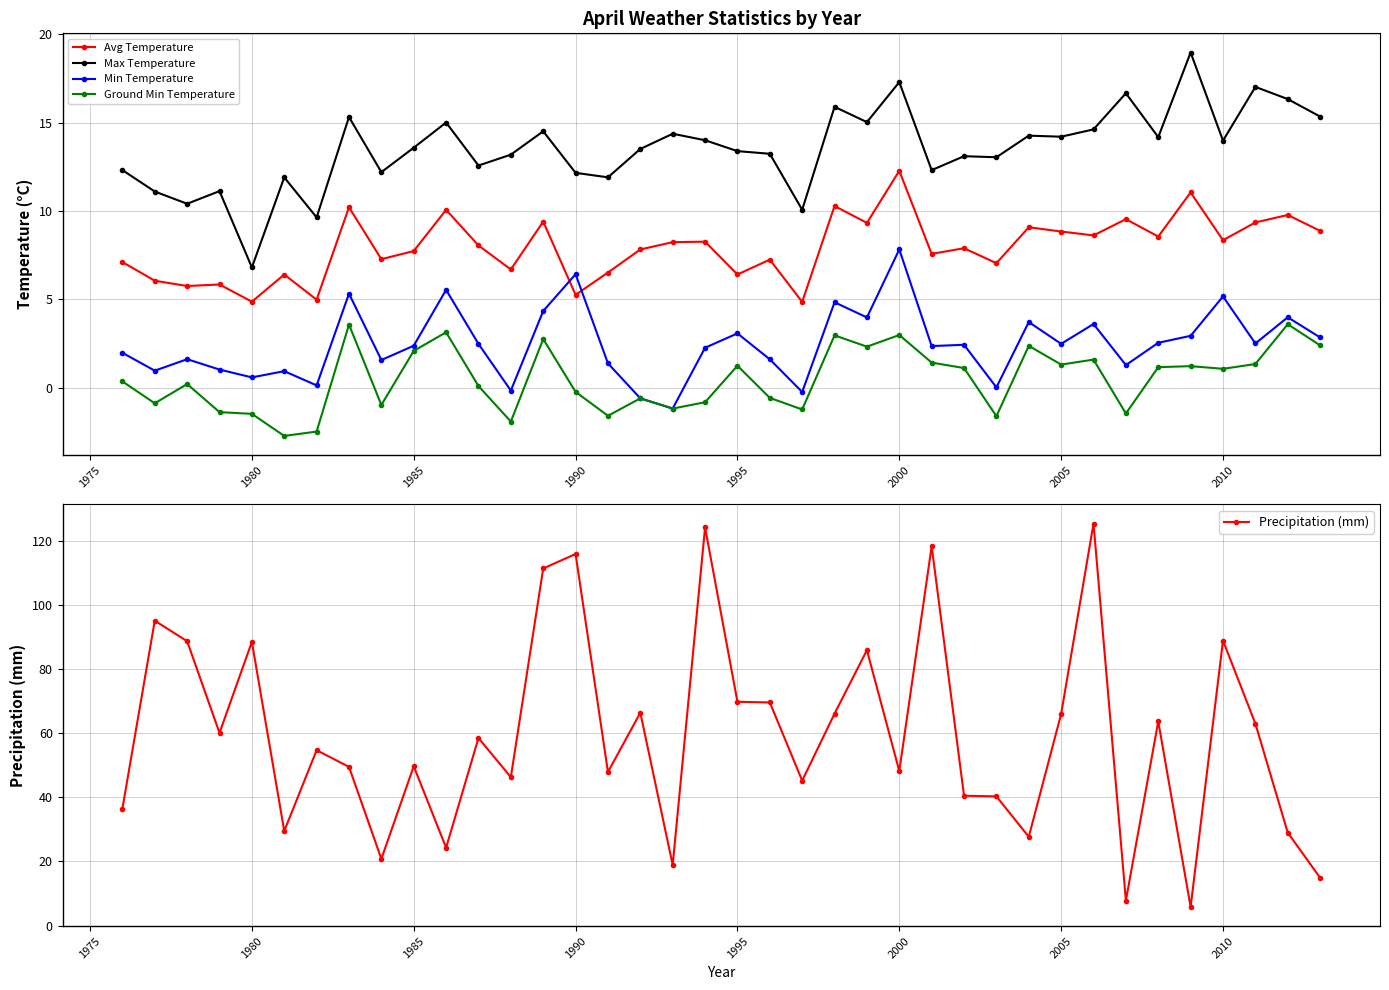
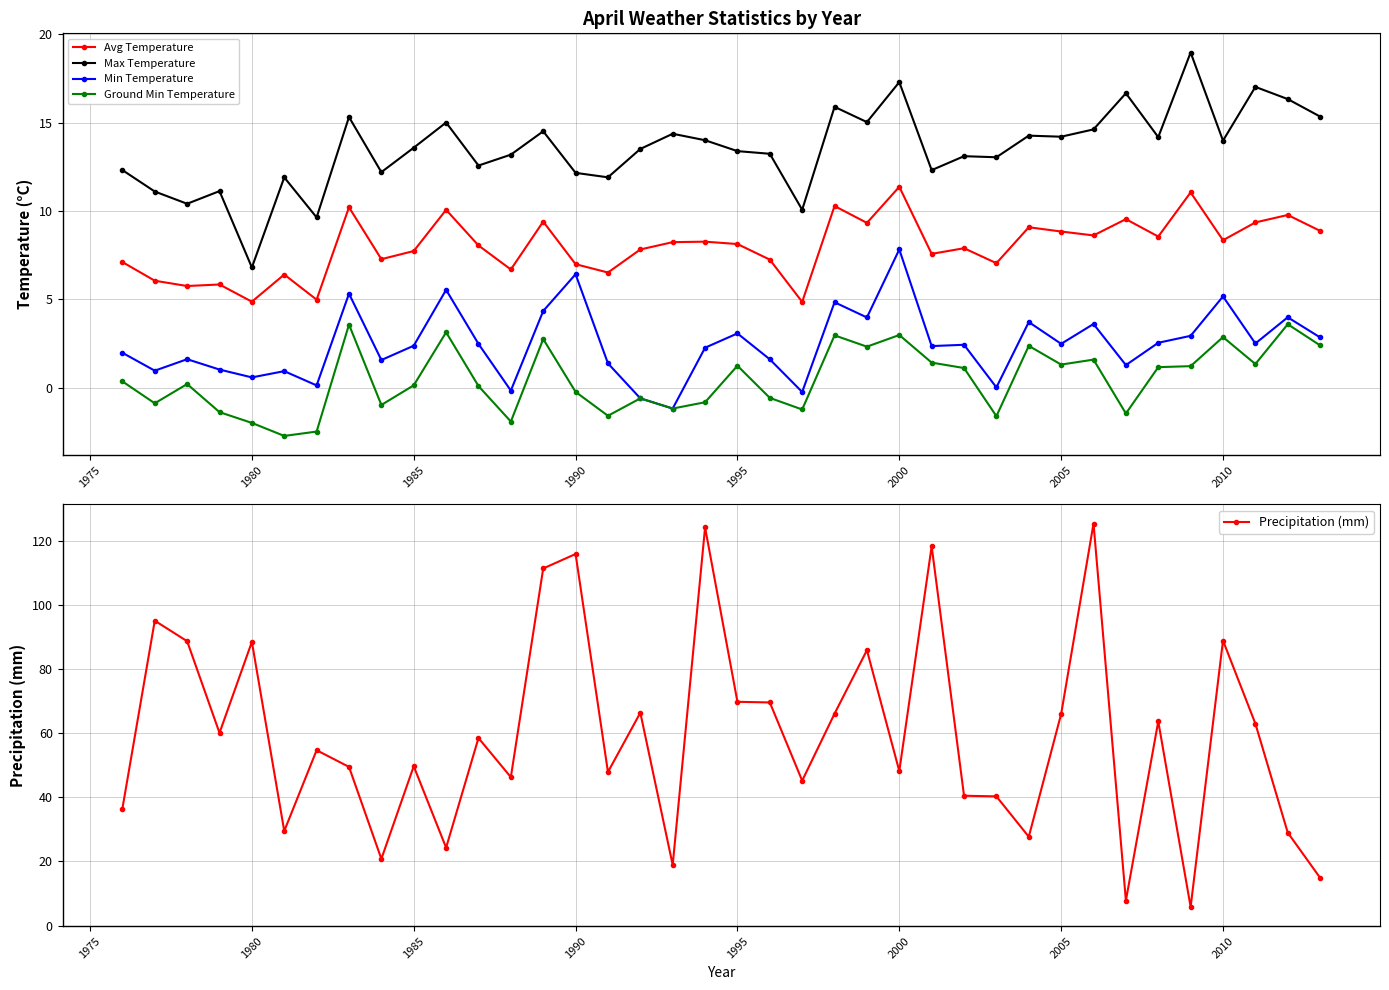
  {
    "April Weather Statistics by Year": {
      "Avg Temperature": {
        "1980": 4.9,
        "1985": 7.7,
-       "1990": 5.3,
-       "1995": 6.4,
-       "2000": 12.3,
+       "1990": 7.0,
+       "1995": 8.1,
+       "2000": 11.4,
        "2005": 8.8,
        "2010": 8.3
      },
      "Max Temperature": {
        "1980": 6.8,
        "1985": 13.6,
        "1990": 12.2,
        "1995": 13.4,
        "2000": 17.3,
        "2005": 14.2,
        "2010": 14.0
      },
      "Min Temperature": {
        "1980": 0.6,
        "1985": 2.4,
        "1990": 6.4,
        "1995": 3.1,
        "2000": 7.8,
        "2005": 2.5,
        "2010": 5.2
      },
      "Ground Min Temperature": {
-       "1980": -1.5,
-       "1985": 2.1,
+       "1980": -2.0,
+       "1985": 0.1,
        "1990": -0.2,
        "1995": 1.2,
        "2000": 3.0,
        "2005": 1.3,
-       "2010": 1.1
+       "2010": 2.9
      }
    }
  }
